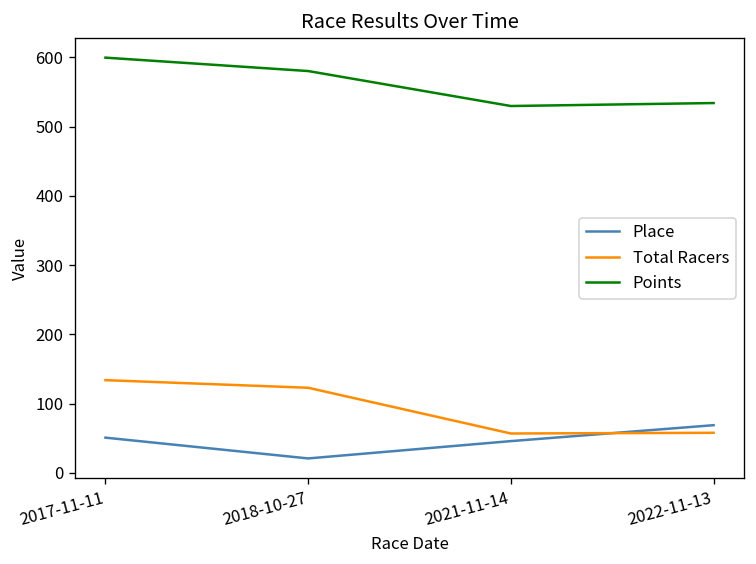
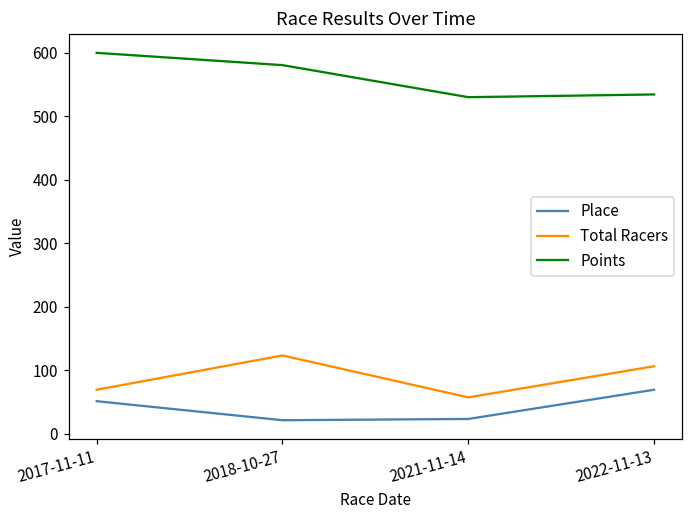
  {
    "Place": {
      "2017-11-11": 50,
      "2018-10-27": 20,
-     "2021-11-14": 50,
+     "2021-11-14": 20,
      "2022-11-13": 70
    },
    "Total Racers": {
-     "2017-11-11": 130,
+     "2017-11-11": 70,
      "2018-10-27": 120,
      "2021-11-14": 60,
-     "2022-11-13": 60
+     "2022-11-13": 110
    },
    "Points": {
      "2017-11-11": 600,
      "2018-10-27": 580,
      "2021-11-14": 530,
      "2022-11-13": 530
    }
  }
